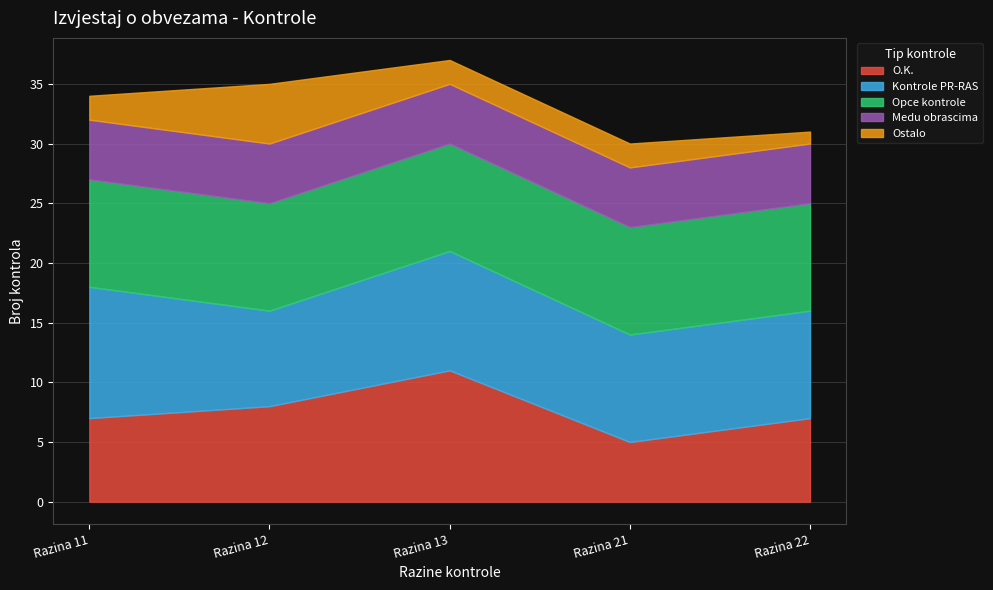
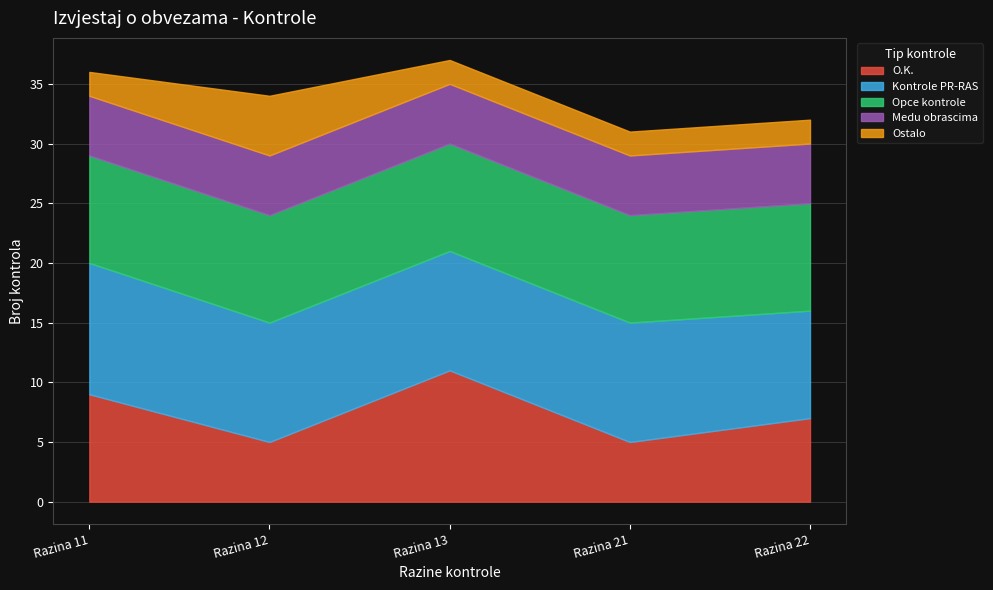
  {
    "O.K.": {
-     "Razina 11": 7,
-     "Razina 12": 8,
+     "Razina 11": 9,
+     "Razina 12": 5,
      "Razina 13": 11,
      "Razina 21": 5,
      "Razina 22": 7
    },
    "Kontrole PR-RAS": {
      "Razina 11": 11,
-     "Razina 12": 8,
+     "Razina 12": 10,
      "Razina 13": 10,
-     "Razina 21": 9,
+     "Razina 21": 10,
      "Razina 22": 9
    },
    "Opce kontrole": {
      "Razina 11": 9,
      "Razina 12": 9,
      "Razina 13": 9,
      "Razina 21": 9,
      "Razina 22": 9
    },
    "Medu obrascima": {
      "Razina 11": 5,
      "Razina 12": 5,
      "Razina 13": 5,
      "Razina 21": 5,
      "Razina 22": 5
    },
    "Ostalo": {
      "Razina 11": 2,
      "Razina 12": 5,
      "Razina 13": 2,
      "Razina 21": 2,
-     "Razina 22": 1
+     "Razina 22": 2
    }
  }
